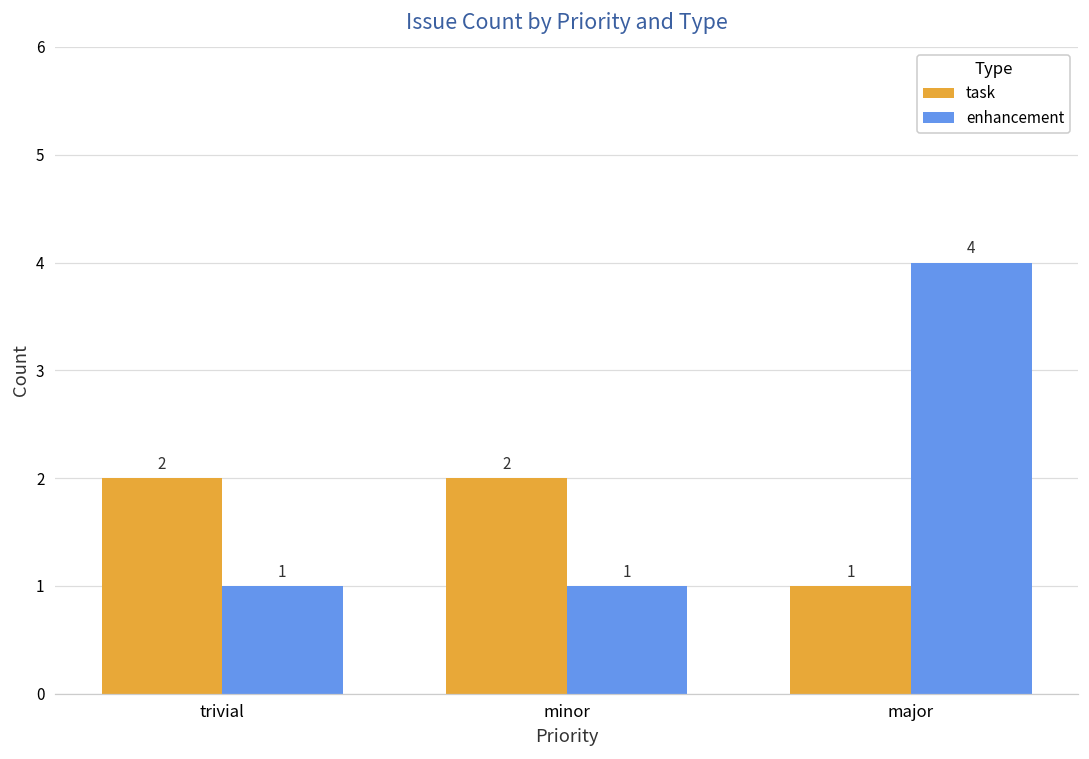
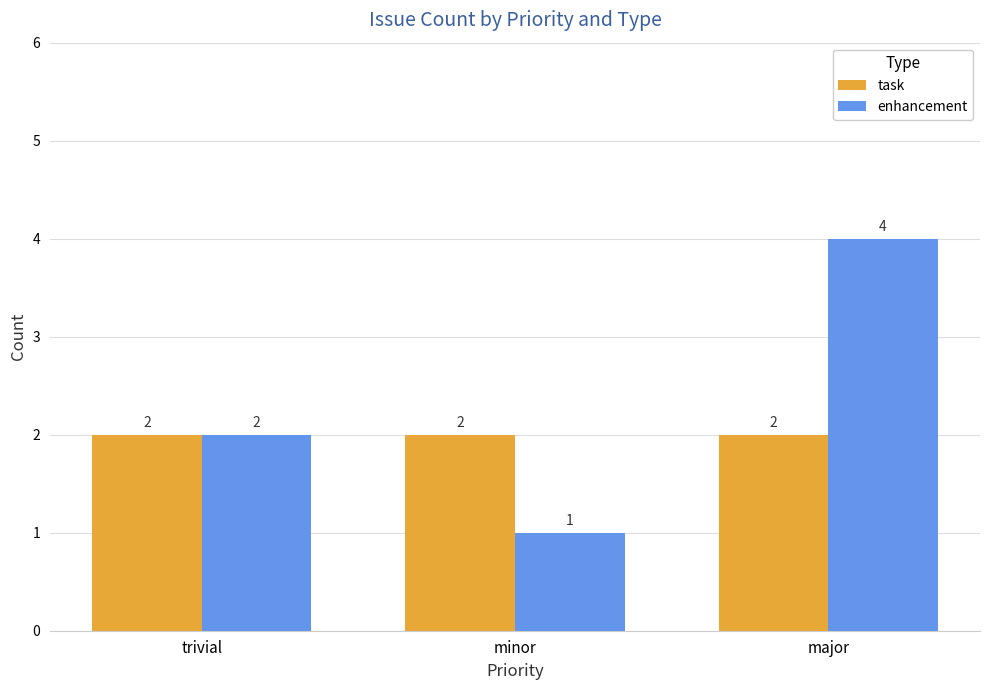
  {
    "task": {
      "trivial": 2,
      "minor": 2,
-     "major": 1
+     "major": 2
    },
    "enhancement": {
-     "trivial": 1,
+     "trivial": 2,
      "minor": 1,
      "major": 4
    }
  }
